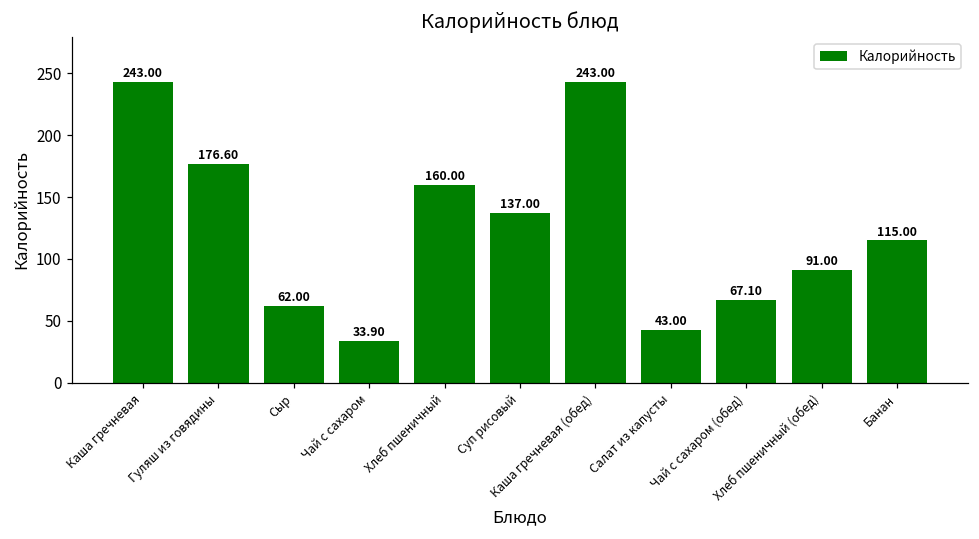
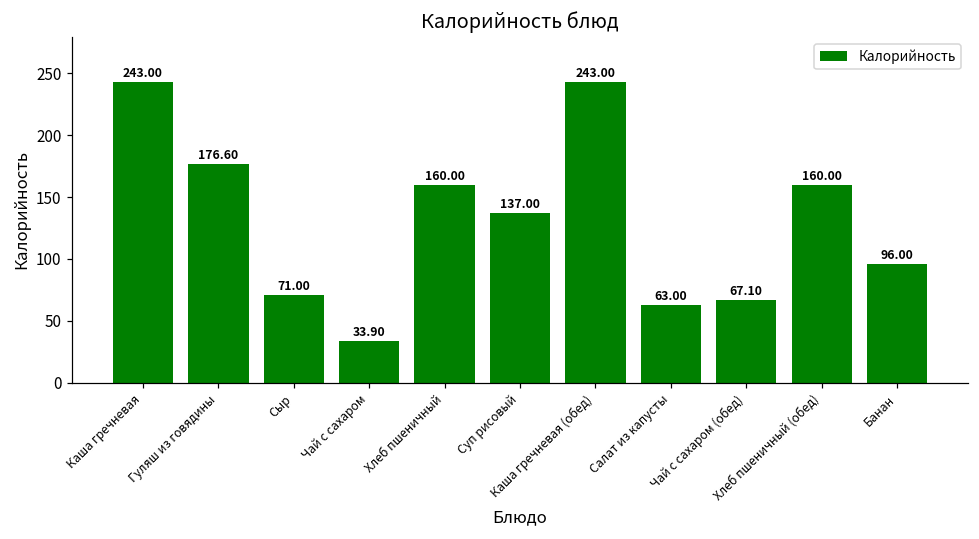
  {
    "Каша гречневая": 243.00,
    "Гуляш из говядины": 176.60,
-   "Сыр": 62.00,
+   "Сыр": 71.00,
    "Чай с сахаром": 33.90,
    "Хлеб пшеничный": 160.00,
    "Суп рисовый": 137.00,
    "Каша гречневая (обед)": 243.00,
-   "Салат из капусты": 43.00,
+   "Салат из капусты": 63.00,
    "Чай с сахаром (обед)": 67.10,
-   "Хлеб пшеничный (обед)": 91.00,
-   "Банан": 115.00
+   "Хлеб пшеничный (обед)": 160.00,
+   "Банан": 96.00
  }
